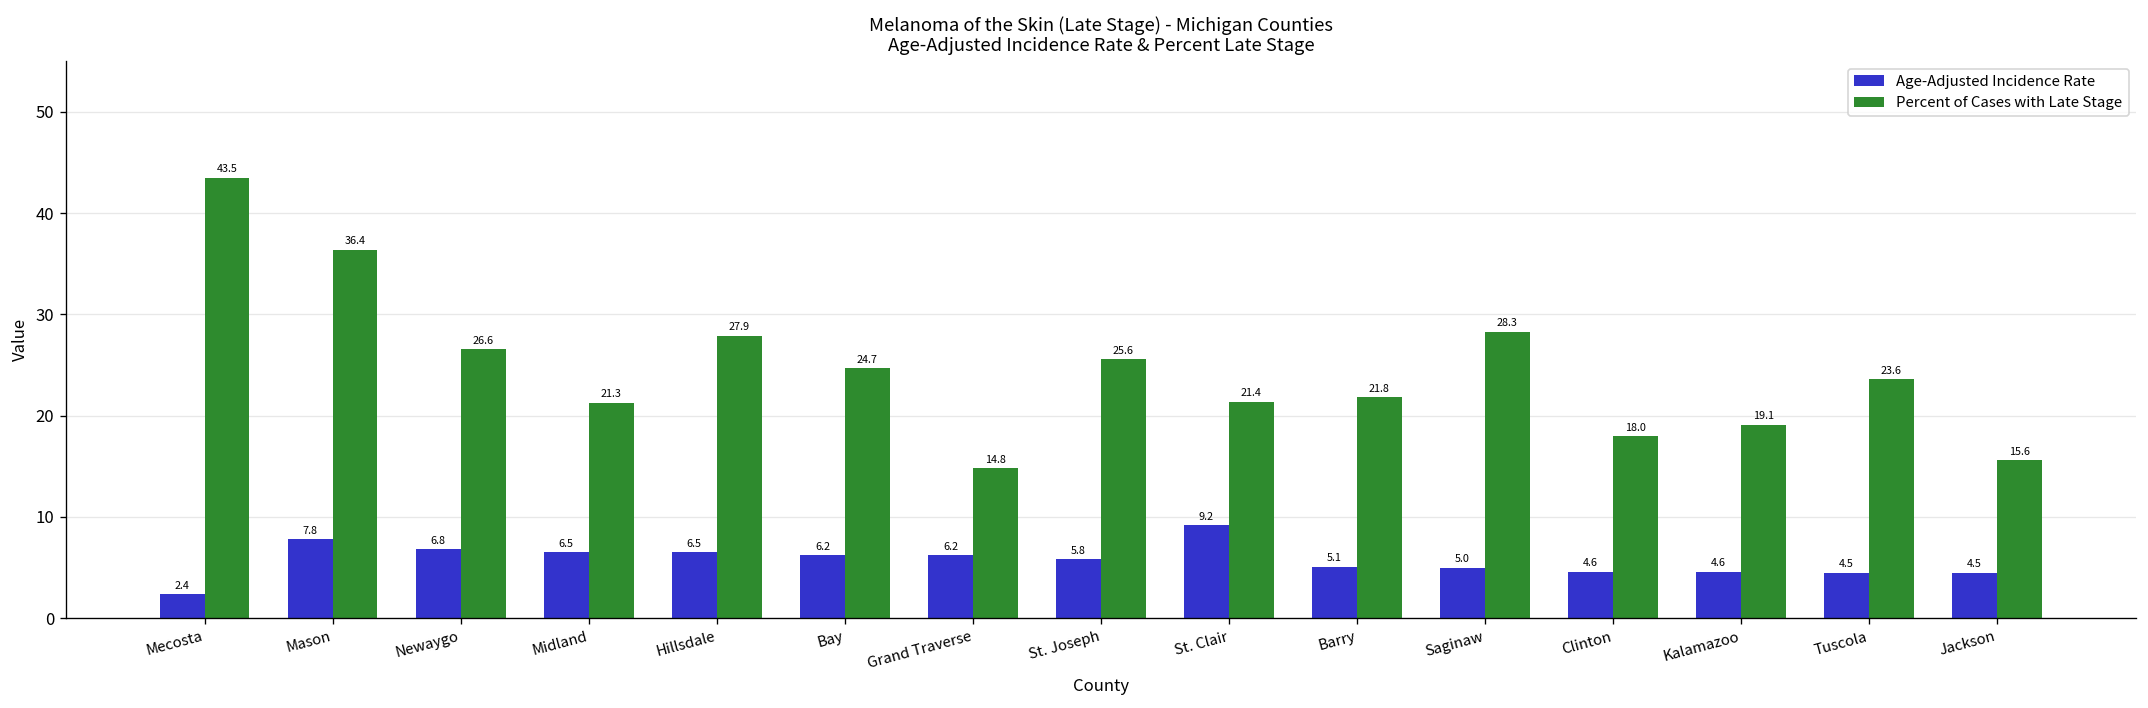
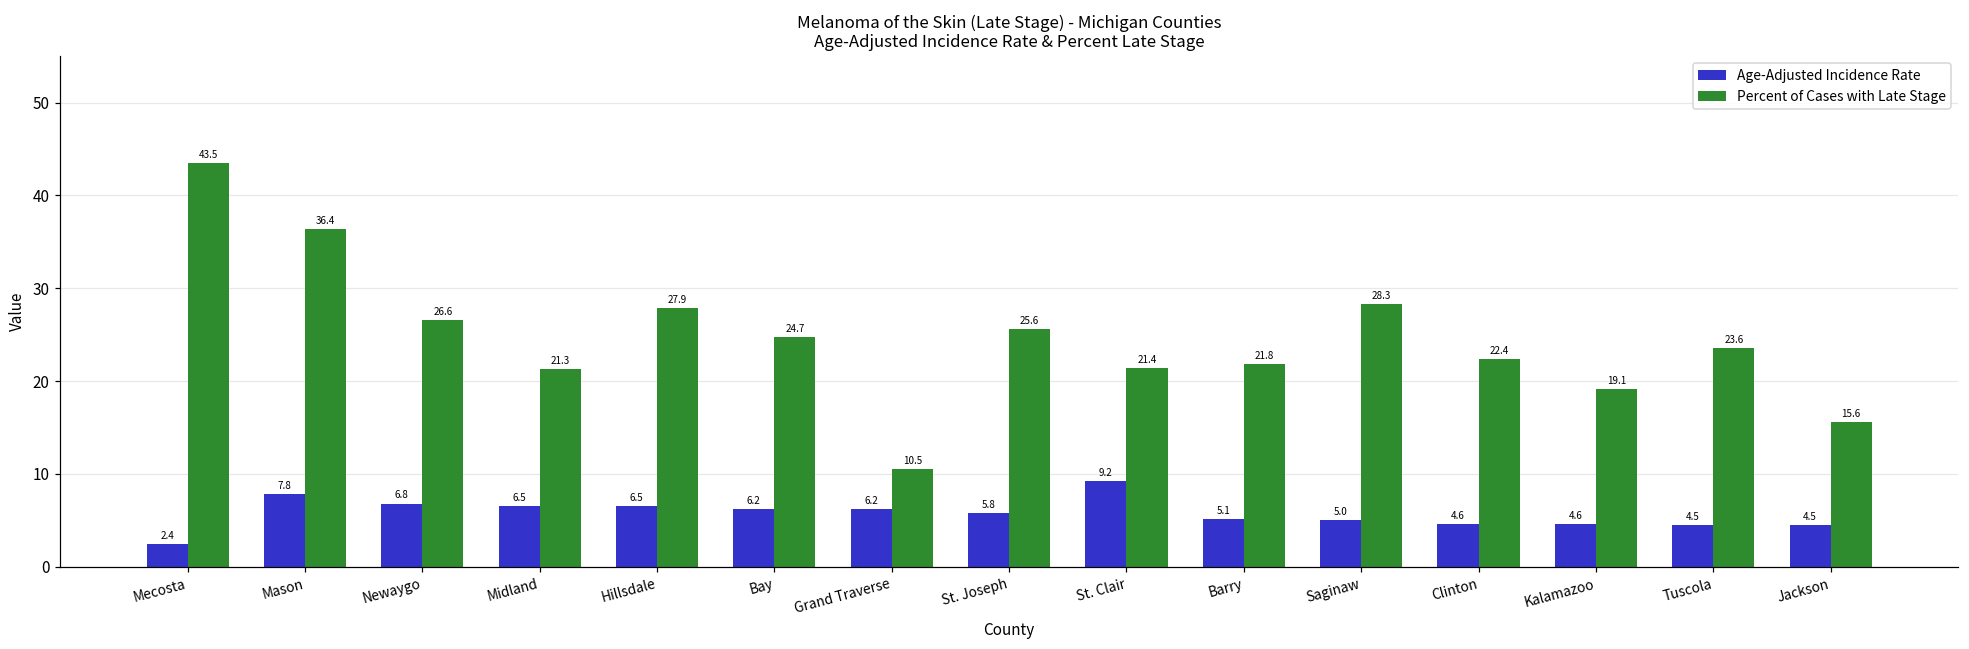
  {
    "Age-Adjusted Incidence Rate": {
      "Mecosta": 2.4,
      "Mason": 7.8,
      "Newaygo": 6.8,
      "Midland": 6.5,
      "Hillsdale": 6.5,
      "Bay": 6.2,
      "Grand Traverse": 6.2,
      "St. Joseph": 5.8,
      "St. Clair": 9.2,
      "Barry": 5.1,
      "Saginaw": 5.0,
      "Clinton": 4.6,
      "Kalamazoo": 4.6,
      "Tuscola": 4.5,
      "Jackson": 4.5
    },
    "Percent of Cases with Late Stage": {
      "Mecosta": 43.5,
      "Mason": 36.4,
      "Newaygo": 26.6,
      "Midland": 21.3,
      "Hillsdale": 27.9,
      "Bay": 24.7,
-     "Grand Traverse": 14.8,
+     "Grand Traverse": 10.5,
      "St. Joseph": 25.6,
      "St. Clair": 21.4,
      "Barry": 21.8,
      "Saginaw": 28.3,
-     "Clinton": 18.0,
+     "Clinton": 22.4,
      "Kalamazoo": 19.1,
      "Tuscola": 23.6,
      "Jackson": 15.6
    }
  }
